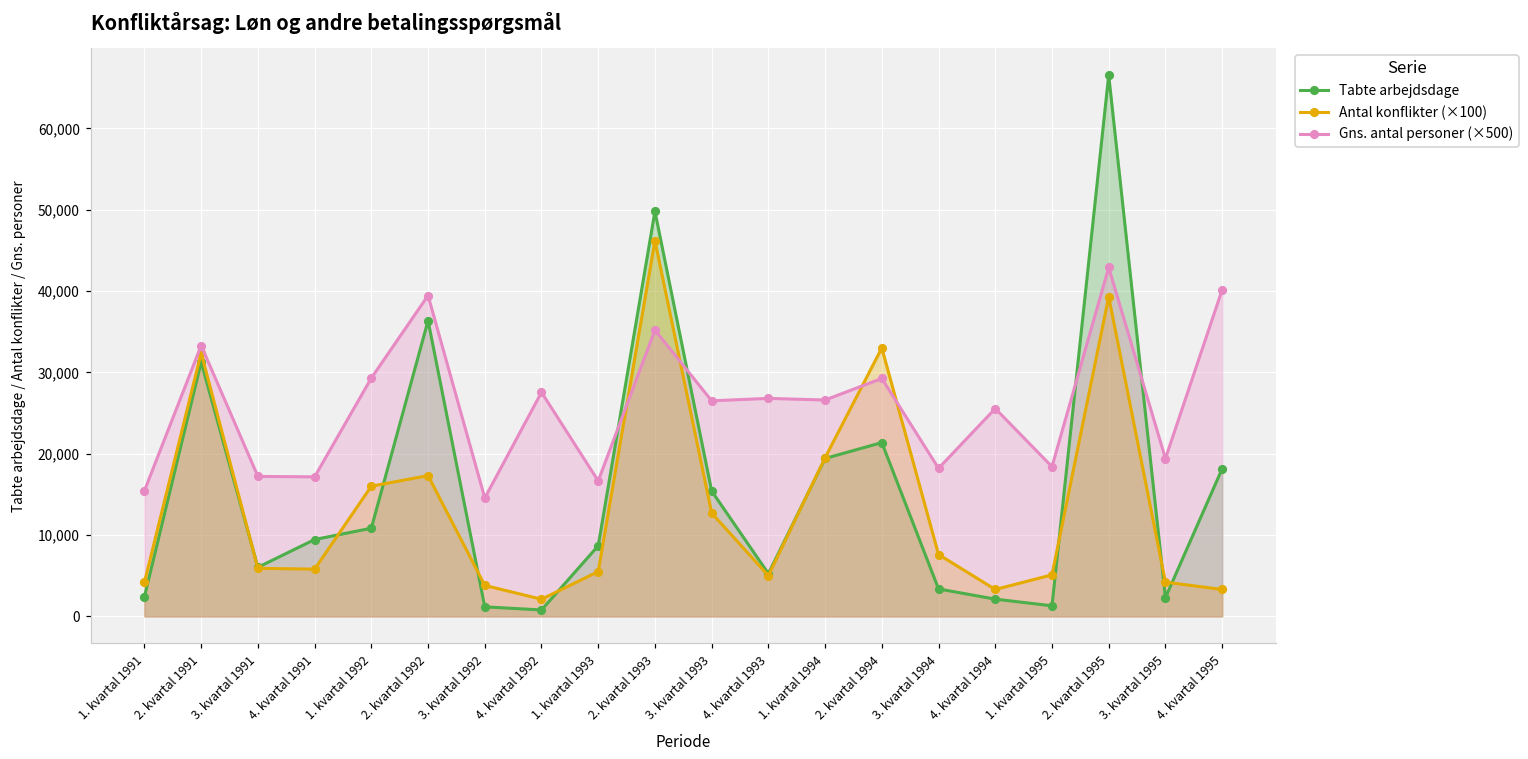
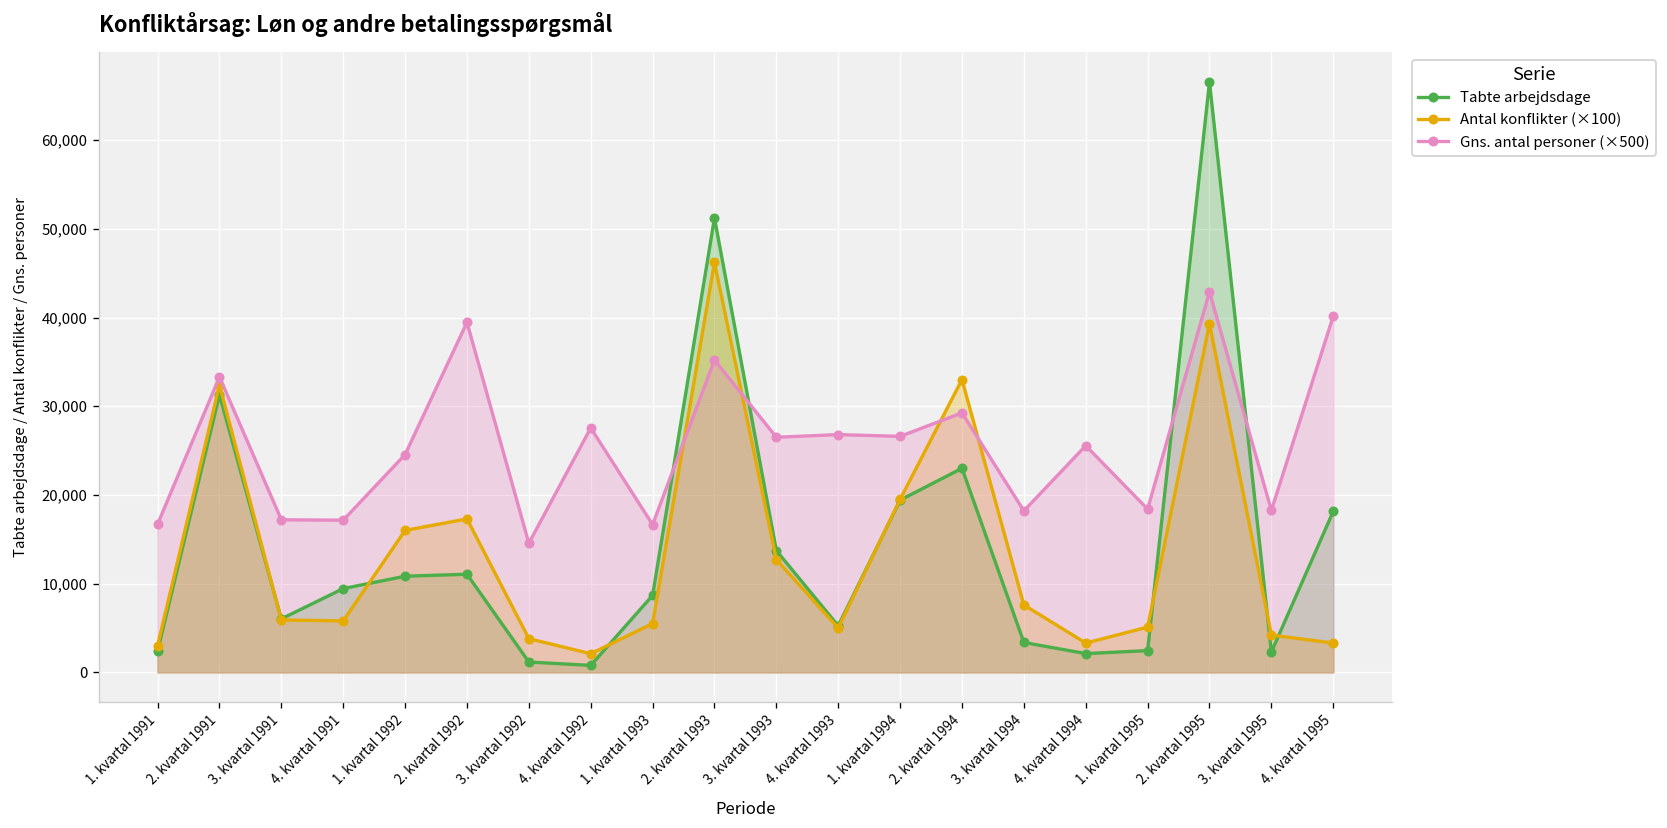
  {
    "Tabte arbejdsdage": {
      "1. kvartal 1991": "2,000",
      "2. kvartal 1991": "31,000",
      "4. kvartal 1991": "9,000",
      "1. kvartal 1992": "11,000",
-     "2. kvartal 1992": "36,000",
+     "2. kvartal 1992": "11,000",
      "3. kvartal 1992": "1,000",
      "4. kvartal 1992": "1,000",
      "1. kvartal 1993": "9,000",
-     "2. kvartal 1993": "50,000",
-     "3. kvartal 1993": "15,000",
-     "2. kvartal 1994": "21,000",
+     "2. kvartal 1993": "51,000",
+     "3. kvartal 1993": "14,000",
+     "2. kvartal 1994": "23,000",
      "3. kvartal 1994": "3,000",
      "4. kvartal 1994": "2,000",
-     "1. kvartal 1995": "1,000",
+     "1. kvartal 1995": "2,000",
      "2. kvartal 1995": "67,000",
      "3. kvartal 1995": "2,000",
      "4. kvartal 1995": "18,000"
    },
    "Antal konflikter (×100)": {
-     "1. kvartal 1991": "4,000",
+     "1. kvartal 1991": "3,000",
      "2. kvartal 1991": "32,000",
      "4. kvartal 1991": "6,000",
      "1. kvartal 1992": "16,000",
      "2. kvartal 1992": "17,000",
      "3. kvartal 1992": "4,000",
      "4. kvartal 1992": "2,000",
      "1. kvartal 1993": "6,000",
      "2. kvartal 1993": "46,000",
      "3. kvartal 1993": "13,000",
      "2. kvartal 1994": "33,000",
      "3. kvartal 1994": "8,000",
      "4. kvartal 1994": "3,000",
      "1. kvartal 1995": "5,000",
      "2. kvartal 1995": "39,000",
      "3. kvartal 1995": "4,000",
      "4. kvartal 1995": "3,000"
    },
    "Gns. antal personer (×500)": {
-     "1. kvartal 1991": "15,000",
+     "1. kvartal 1991": "17,000",
      "2. kvartal 1991": "33,000",
      "3. kvartal 1991": "17,000",
      "4. kvartal 1991": "17,000",
-     "1. kvartal 1992": "29,000",
+     "1. kvartal 1992": "25,000",
      "2. kvartal 1992": "39,000",
      "3. kvartal 1992": "15,000",
      "4. kvartal 1992": "28,000",
      "1. kvartal 1993": "17,000",
      "2. kvartal 1993": "35,000",
      "3. kvartal 1993": "27,000",
      "4. kvartal 1993": "27,000",
      "1. kvartal 1994": "27,000",
      "2. kvartal 1994": "29,000",
      "3. kvartal 1994": "18,000",
      "4. kvartal 1994": "26,000",
      "1. kvartal 1995": "18,000",
      "2. kvartal 1995": "43,000",
-     "3. kvartal 1995": "19,000",
+     "3. kvartal 1995": "18,000",
      "4. kvartal 1995": "40,000"
    }
  }
